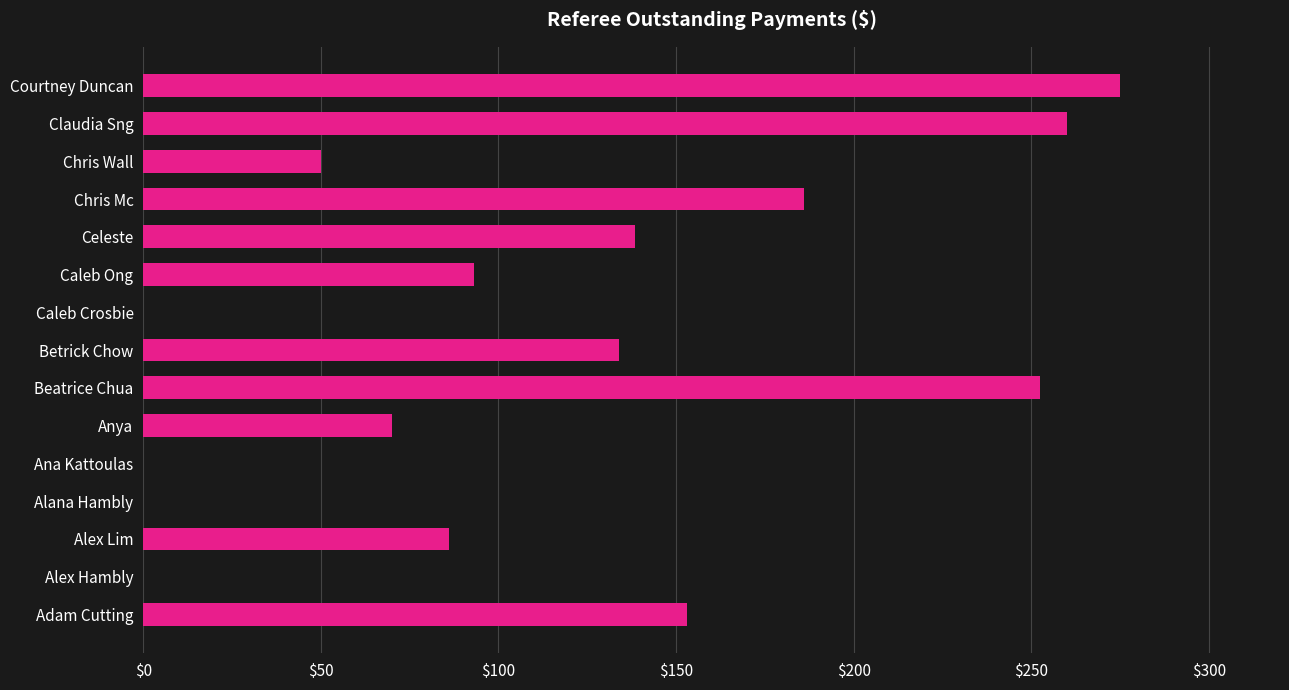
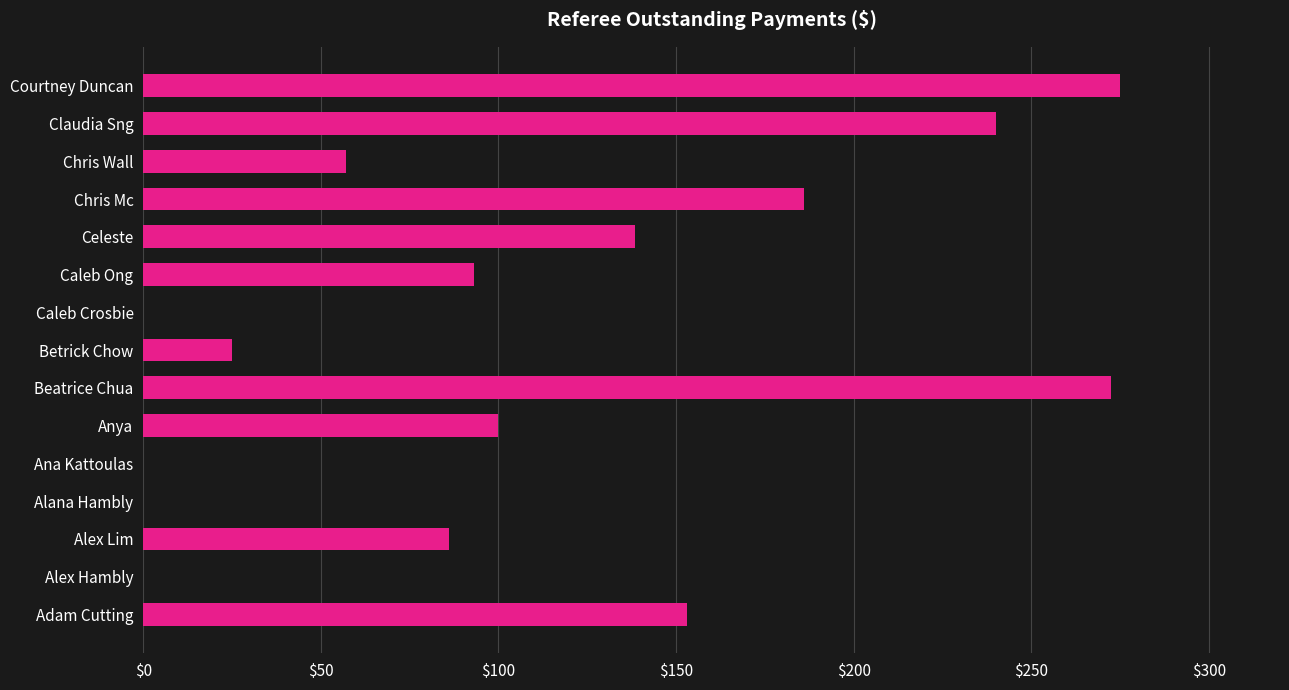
  {
    "Courtney Duncan": "$275",
-   "Claudia Sng": "$260",
-   "Chris Wall": "$50",
+   "Claudia Sng": "$240",
+   "Chris Wall": "$57",
    "Chris Mc": "$186",
    "Celeste": "$138",
    "Caleb Ong": "$93",
    "Caleb Crosbie": "$0",
-   "Betrick Chow": "$134",
-   "Beatrice Chua": "$252",
-   "Anya": "$70",
+   "Betrick Chow": "$25",
+   "Beatrice Chua": "$273",
+   "Anya": "$100",
    "Ana Kattoulas": "$0",
    "Alana Hambly": "$0",
    "Alex Lim": "$86",
    "Alex Hambly": "$0",
    "Adam Cutting": "$153"
  }
